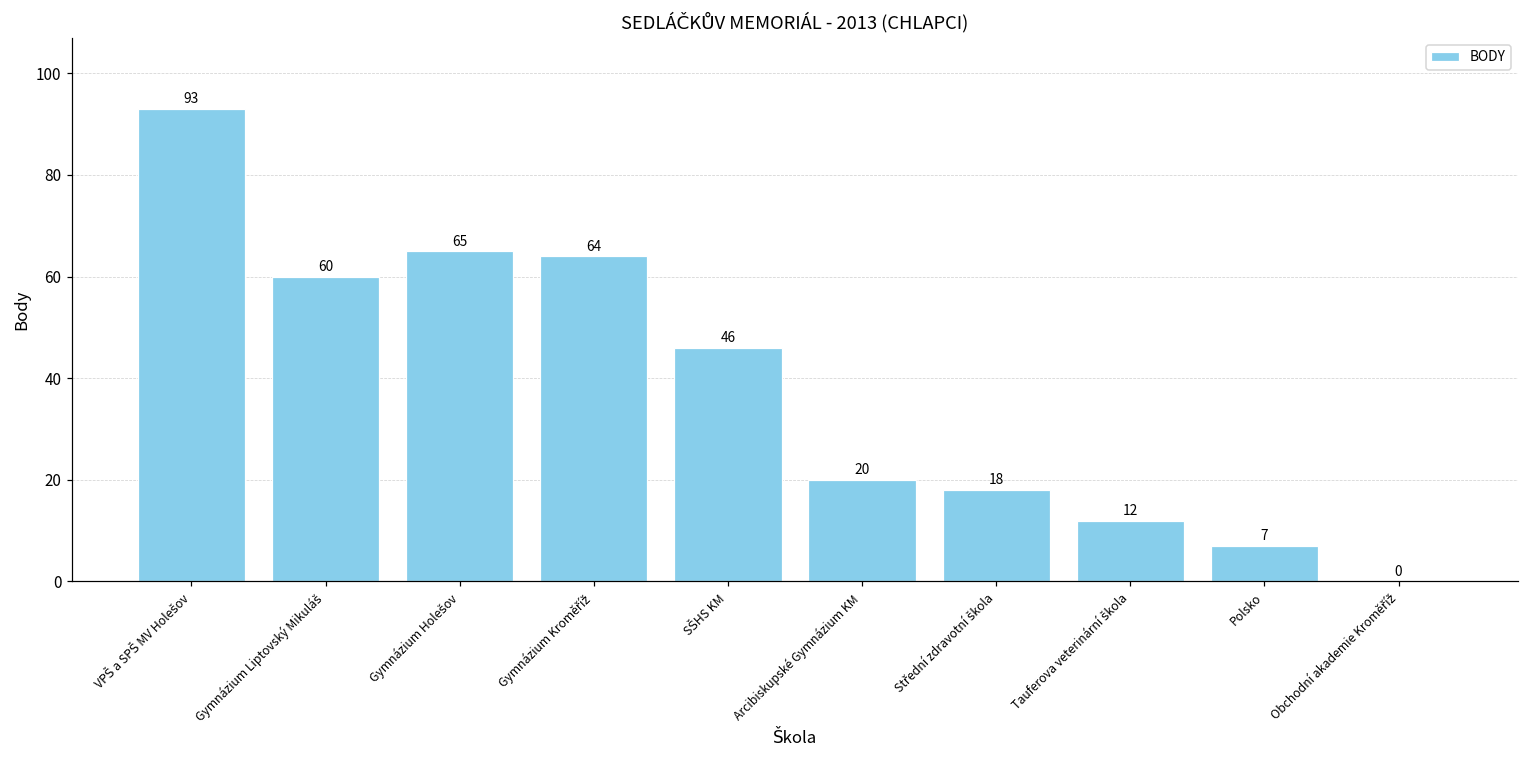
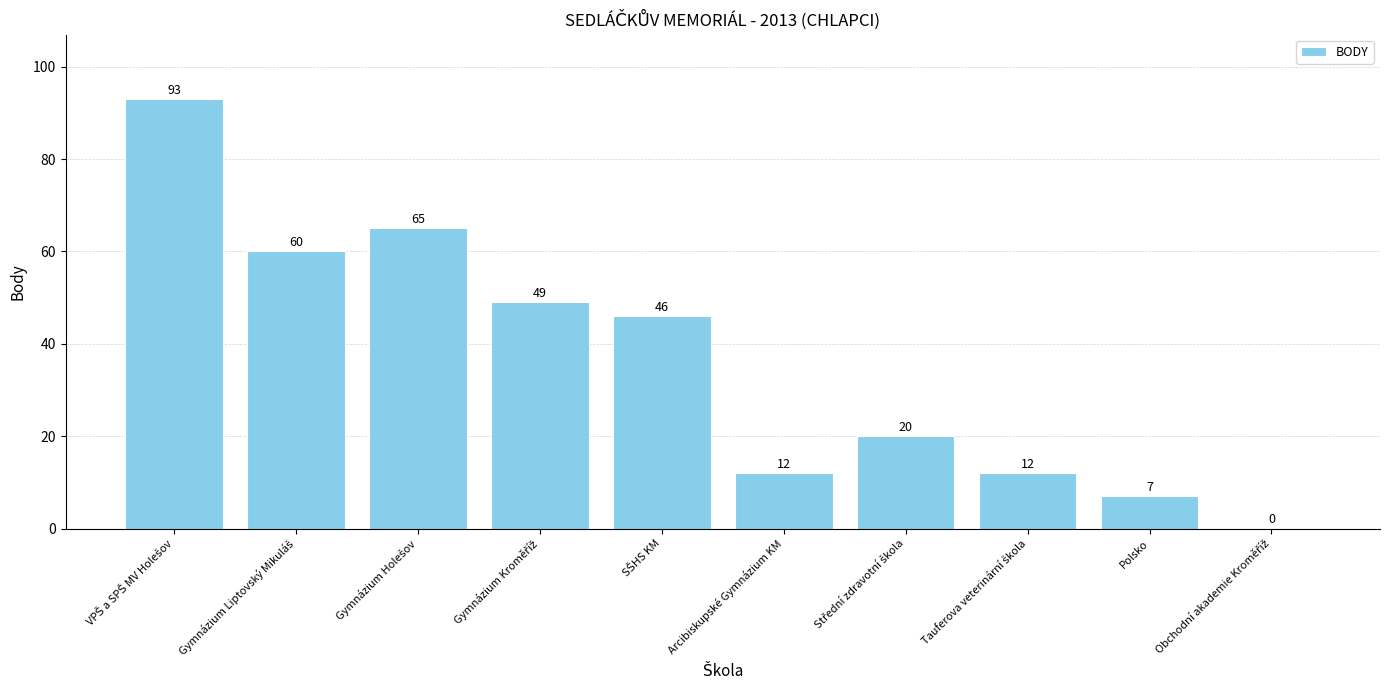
  {
    "VPŠ a SPŠ MV Holešov": 93,
    "Gymnázium Liptovský Mikuláš": 60,
    "Gymnázium Holešov": 65,
-   "Gymnázium Kroměříž": 64,
+   "Gymnázium Kroměříž": 49,
    "SŠHS KM": 46,
-   "Arcibiskupské Gymnázium KM": 20,
-   "Střední zdravotní škola": 18,
+   "Arcibiskupské Gymnázium KM": 12,
+   "Střední zdravotní škola": 20,
    "Tauferova veterinární škola": 12,
    "Polsko": 7,
    "Obchodní akademie Kroměříž": 0
  }
